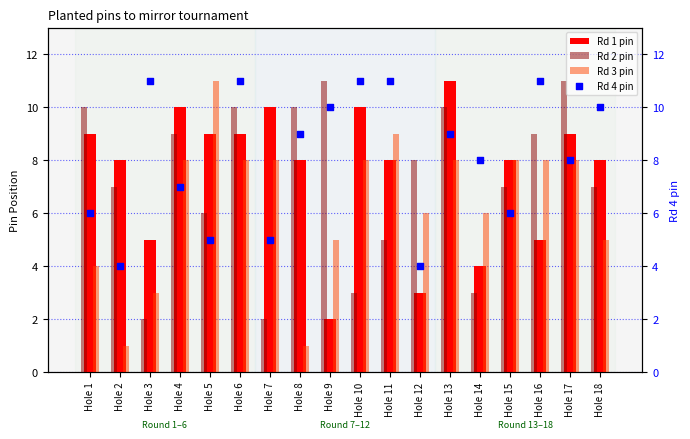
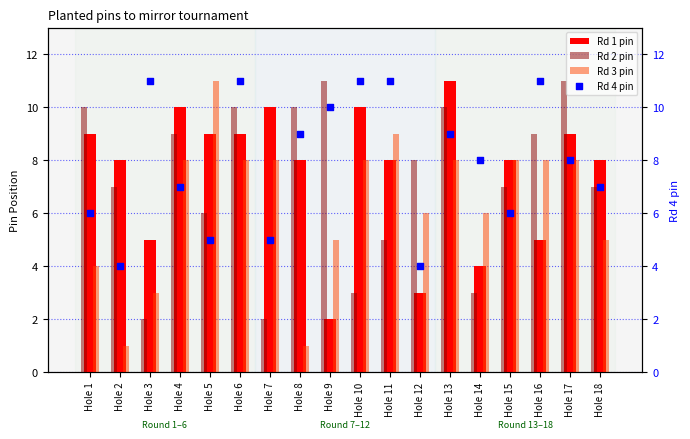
  {
    "Rd 1 pin": {
      "Hole 1": 9.0,
      "Hole 2": 8.0,
      "Hole 3": 5.0,
      "Hole 4": 10.0,
      "Hole 5": 9.0,
      "Hole 6": 9.0,
      "Hole 7": 10.0,
      "Hole 8": 8.0,
      "Hole 9": 2.0,
      "Hole 10": 10.0,
      "Hole 11": 8.0,
      "Hole 12": 3.0,
      "Hole 13": 11.0,
      "Hole 14": 4.0,
      "Hole 15": 8.0,
      "Hole 16": 5.0,
      "Hole 17": 9.0,
      "Hole 18": 8.0
    },
    "Rd 2 pin": {
      "Hole 1": 10.0,
      "Hole 2": 7.0,
      "Hole 3": 2.0,
      "Hole 4": 9.0,
      "Hole 5": 6.0,
      "Hole 6": 10.0,
      "Hole 7": 2.0,
      "Hole 8": 10.0,
      "Hole 9": 11.0,
      "Hole 10": 3.0,
      "Hole 11": 5.0,
      "Hole 12": 8.0,
      "Hole 13": 10.0,
      "Hole 14": 3.0,
      "Hole 15": 7.0,
      "Hole 16": 9.0,
      "Hole 17": 11.0,
      "Hole 18": 7.0
    },
    "Rd 3 pin": {
      "Hole 1": 4.0,
      "Hole 2": 1.0,
      "Hole 3": 3.0,
      "Hole 4": 8.0,
      "Hole 5": 11.0,
      "Hole 6": 8.0,
      "Hole 7": 8.0,
      "Hole 8": 1.0,
      "Hole 9": 5.0,
      "Hole 10": 8.0,
      "Hole 11": 9.0,
      "Hole 12": 6.0,
      "Hole 13": 8.0,
      "Hole 14": 6.0,
      "Hole 15": 8.0,
      "Hole 16": 8.0,
      "Hole 17": 8.0,
      "Hole 18": 5.0
    },
    "Rd 4 pin": {
-     "Hole 18": 10
+     "Hole 18": 7
    }
  }
